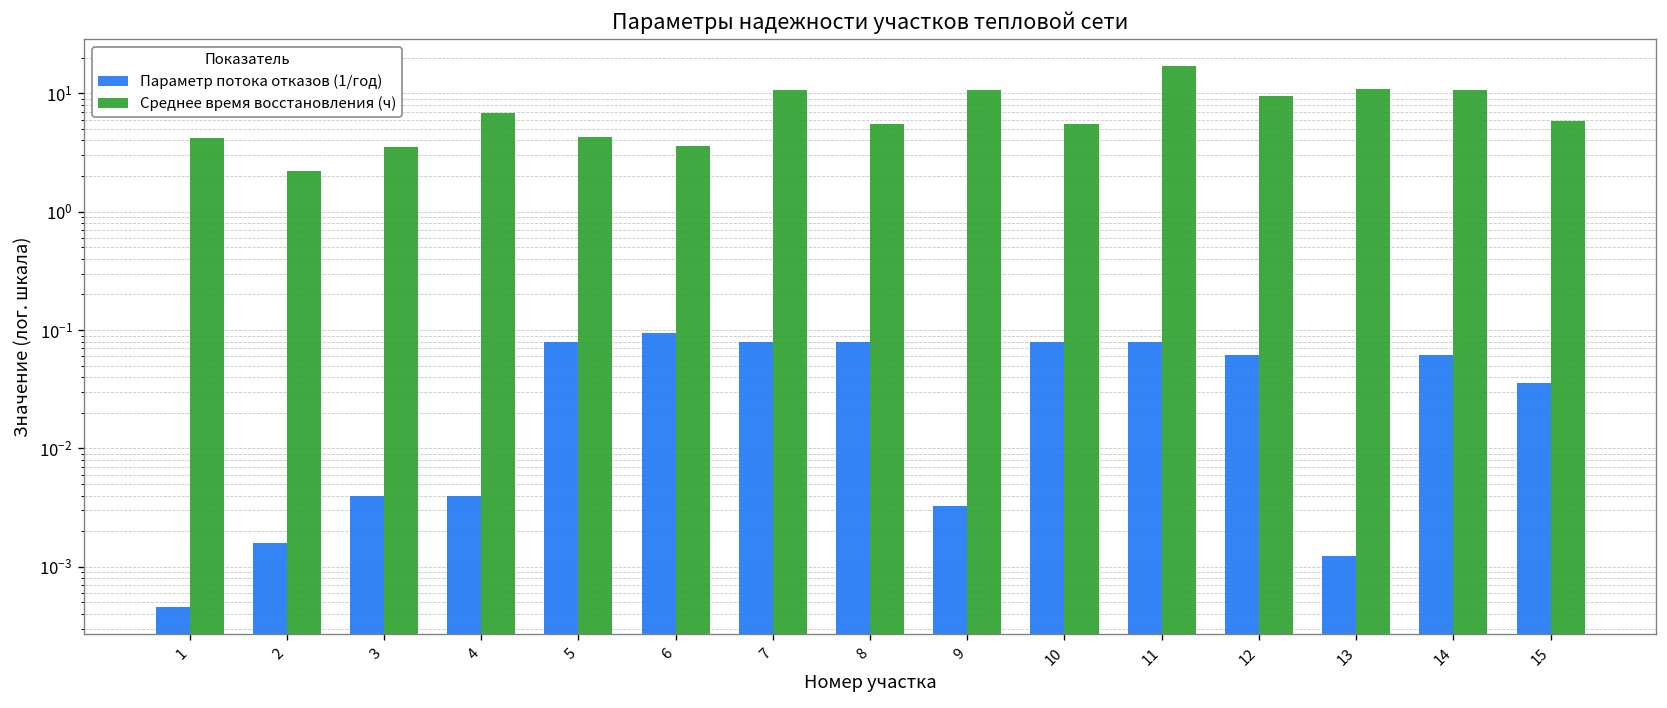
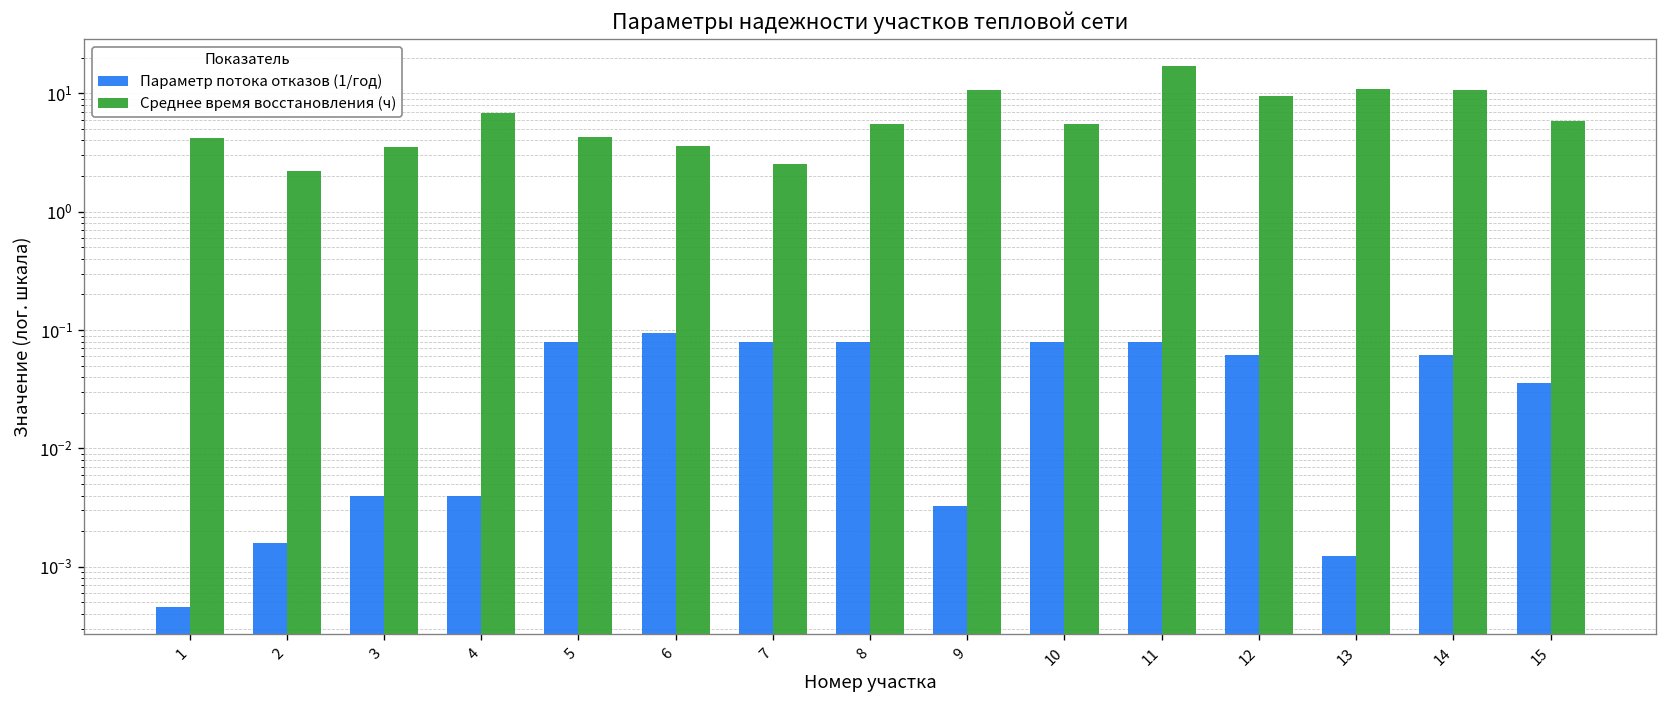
  {
    "Параметр потока отказов (1/год)": {
      "1": 0.0005,
      "2": 0.0016,
      "3": 0.0040,
      "4": 0.0040,
      "5": 0.08,
      "6": 0.1,
      "7": 0.08,
      "8": 0.08,
      "9": 0.0033,
      "10": 0.08,
      "11": 0.08,
      "12": 0.06,
      "13": 0.0012,
      "14": 0.06,
      "15": 0.036
    },
    "Среднее время восстановления (ч)": {
      "1": 4.2,
      "2": 2.2,
      "3": 3.5,
      "4": 7,
      "5": 4.3,
      "6": 3.6,
-     "7": 11,
+     "7": 2.5,
      "8": 5,
      "9": 11,
      "10": 6,
      "11": 17,
      "12": 10,
      "13": 11,
      "14": 11,
      "15": 6
    }
  }
